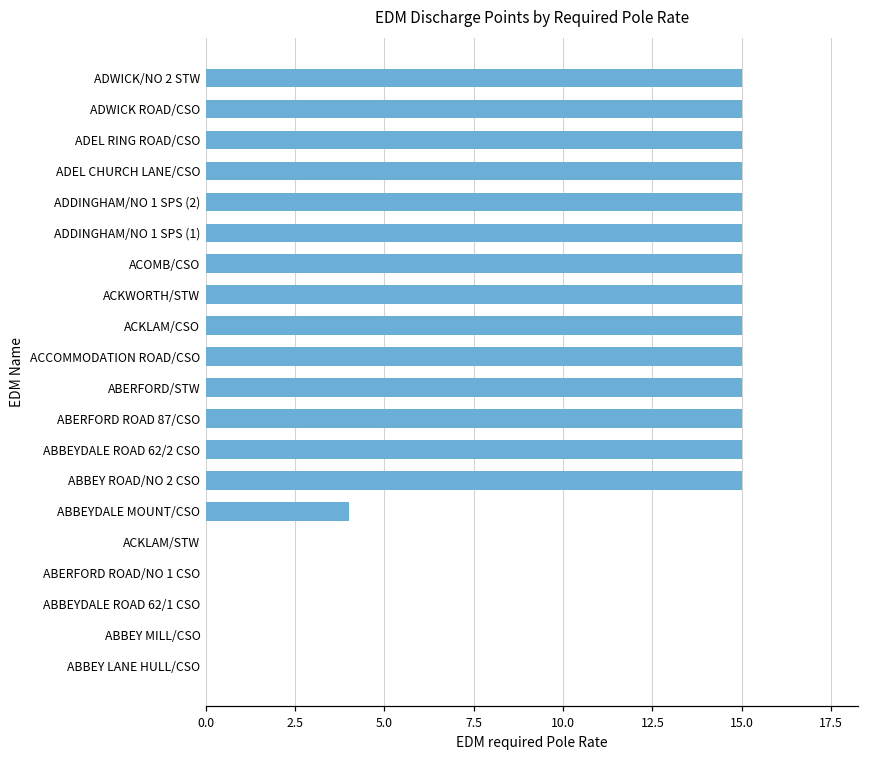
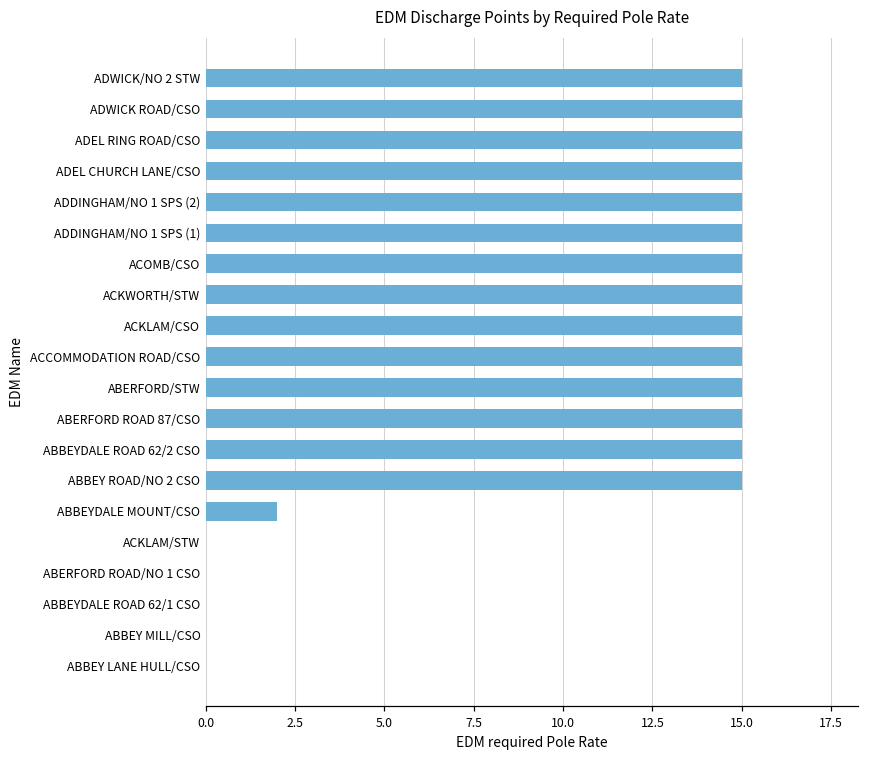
  {
    "ADWICK/NO 2 STW": 15,
    "ADWICK ROAD/CSO": 15,
    "ADEL RING ROAD/CSO": 15,
    "ADEL CHURCH LANE/CSO": 15,
    "ADDINGHAM/NO 1 SPS (2)": 15,
    "ADDINGHAM/NO 1 SPS (1)": 15,
    "ACOMB/CSO": 15,
    "ACKWORTH/STW": 15,
    "ACKLAM/CSO": 15,
    "ACCOMMODATION ROAD/CSO": 15,
    "ABERFORD/STW": 15,
    "ABERFORD ROAD 87/CSO": 15,
    "ABBEYDALE ROAD 62/2 CSO": 15,
    "ABBEY ROAD/NO 2 CSO": 15,
-   "ABBEYDALE MOUNT/CSO": 4,
+   "ABBEYDALE MOUNT/CSO": 2,
    "ACKLAM/STW": 0,
    "ABERFORD ROAD/NO 1 CSO": 0,
    "ABBEYDALE ROAD 62/1 CSO": 0,
    "ABBEY MILL/CSO": 0,
    "ABBEY LANE HULL/CSO": 0
  }
